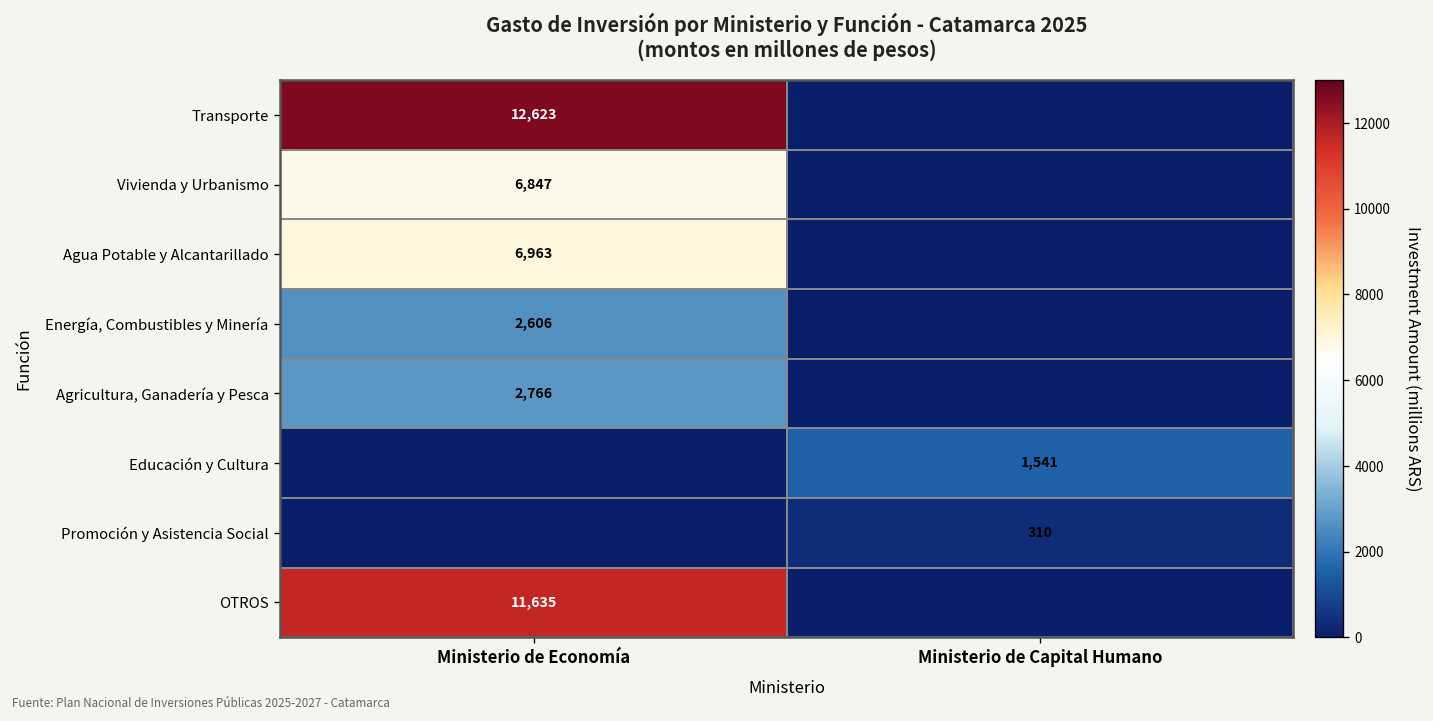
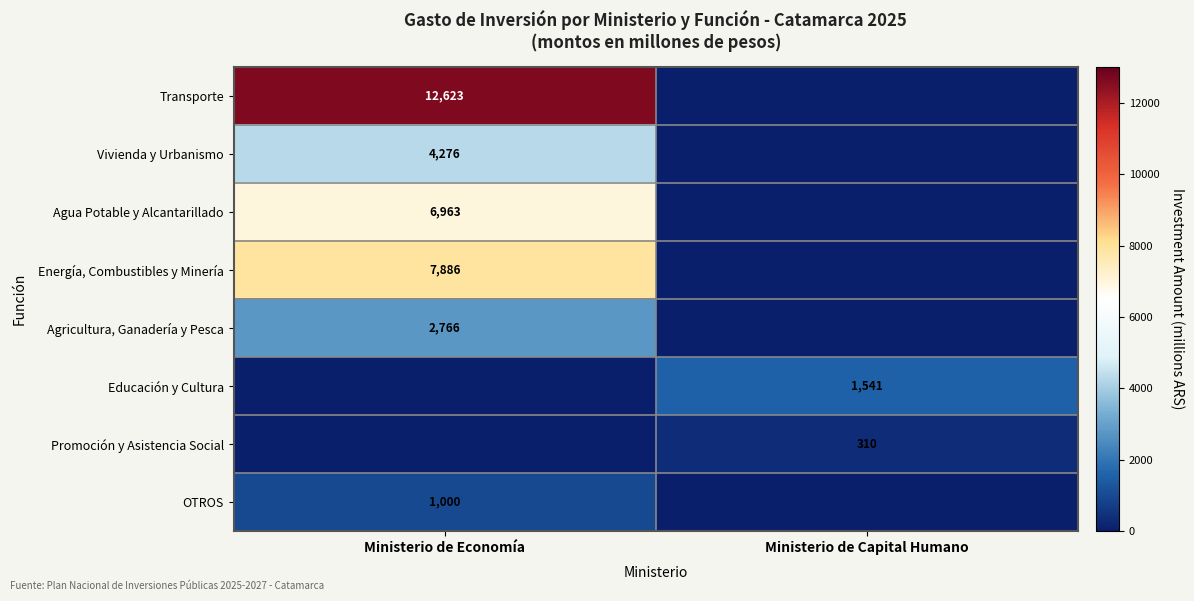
  {
    "Transporte": {
      "Ministerio de Economía": "12,623"
    },
    "Vivienda y Urbanismo": {
-     "Ministerio de Economía": "6,847"
+     "Ministerio de Economía": "4,276"
    },
    "Agua Potable y Alcantarillado": {
      "Ministerio de Economía": "6,963"
    },
    "Energía, Combustibles y Minería": {
-     "Ministerio de Economía": "2,606"
+     "Ministerio de Economía": "7,886"
    },
    "Agricultura, Ganadería y Pesca": {
      "Ministerio de Economía": "2,766"
    },
    "Educación y Cultura": {
      "Ministerio de Capital Humano": "1,541"
    },
    "Promoción y Asistencia Social": {
      "Ministerio de Capital Humano": "310"
    },
    "OTROS": {
-     "Ministerio de Economía": "11,635"
+     "Ministerio de Economía": "1,000"
    }
  }
